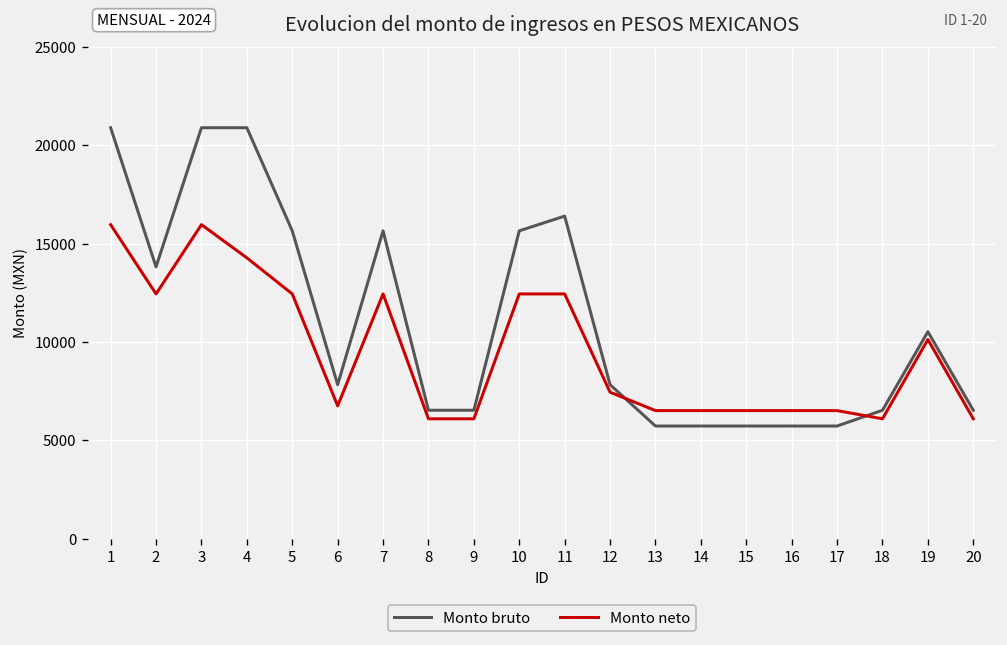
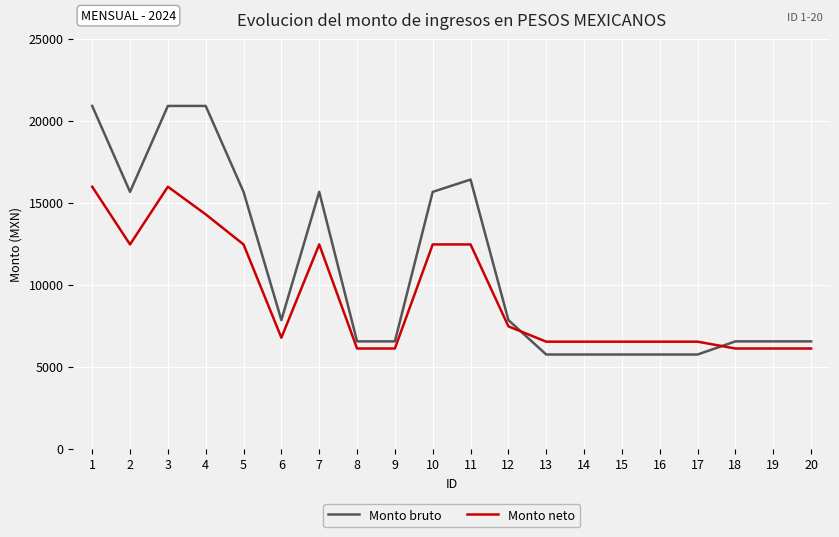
  {
    "Monto bruto": {
      "1": 20900,
-     "2": 13800,
+     "2": 15700,
      "3": 20900,
      "4": 20900,
      "5": 15700,
      "6": 7800,
      "7": 15700,
      "8": 6500,
      "9": 6500,
      "10": 15700,
      "11": 16400,
      "12": 7800,
      "13": 5700,
      "14": 5700,
      "15": 5700,
      "16": 5700,
      "17": 5700,
      "18": 6500,
-     "19": 10500,
+     "19": 6500,
      "20": 6500
    },
    "Monto neto": {
      "1": 16000,
      "2": 12400,
      "3": 16000,
      "4": 14300,
      "5": 12400,
      "6": 6800,
      "7": 12400,
      "8": 6100,
      "9": 6100,
      "10": 12400,
      "11": 12400,
      "12": 7500,
      "13": 6500,
      "14": 6500,
      "15": 6500,
      "16": 6500,
      "17": 6500,
      "18": 6100,
-     "19": 10100,
+     "19": 6100,
      "20": 6100
    }
  }
